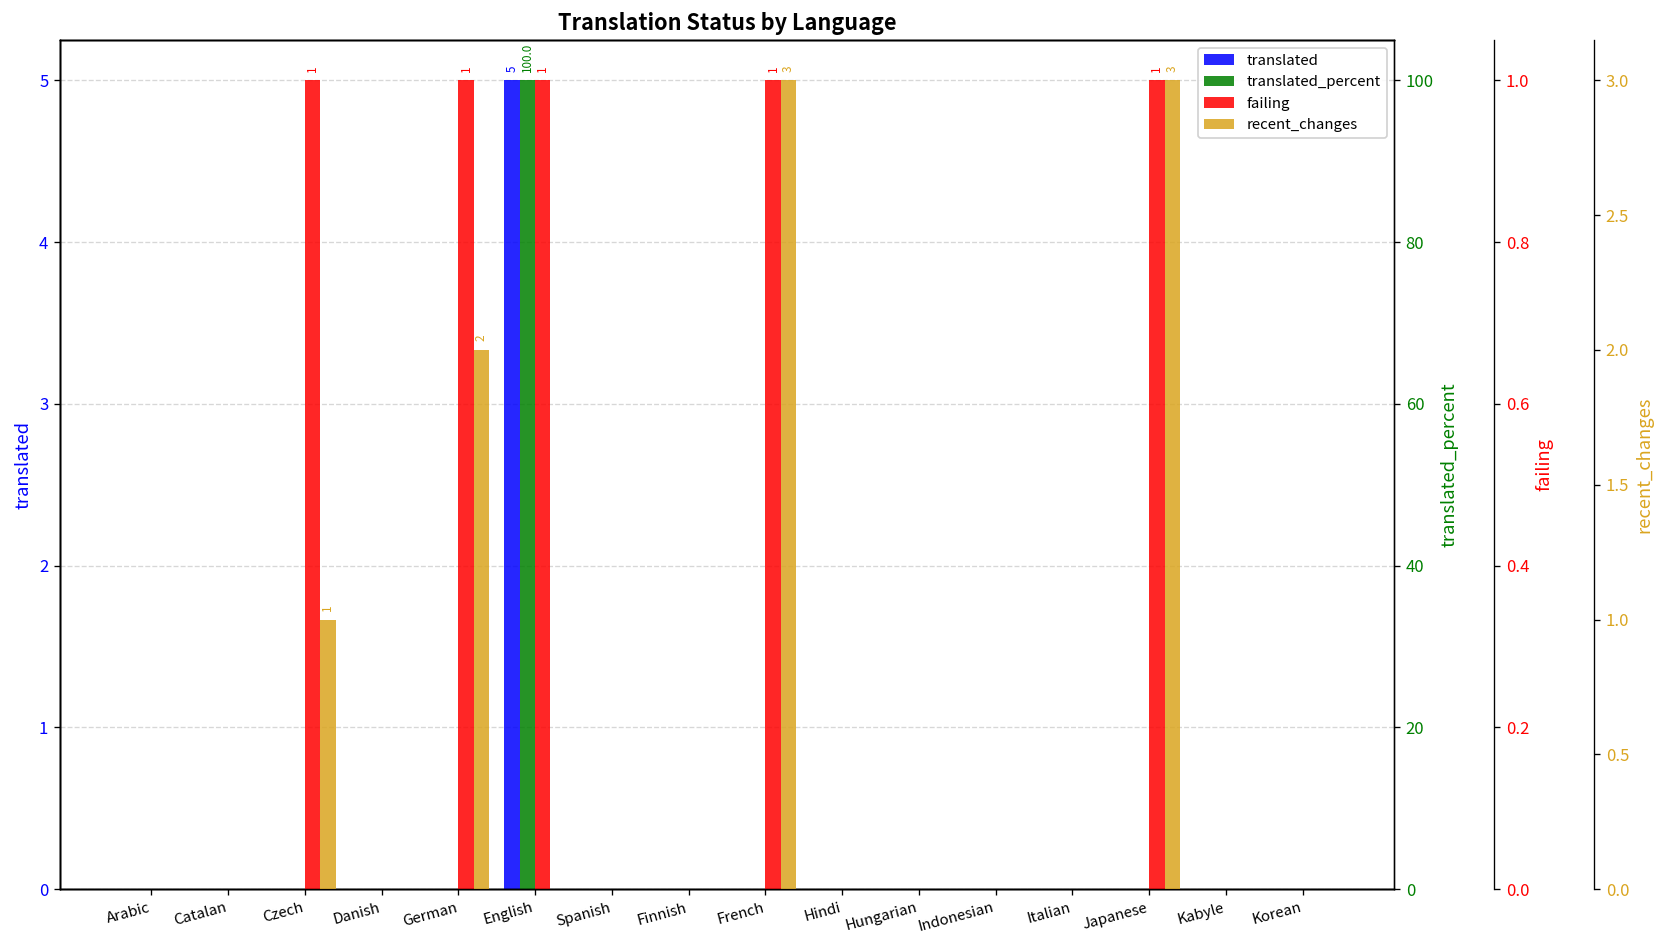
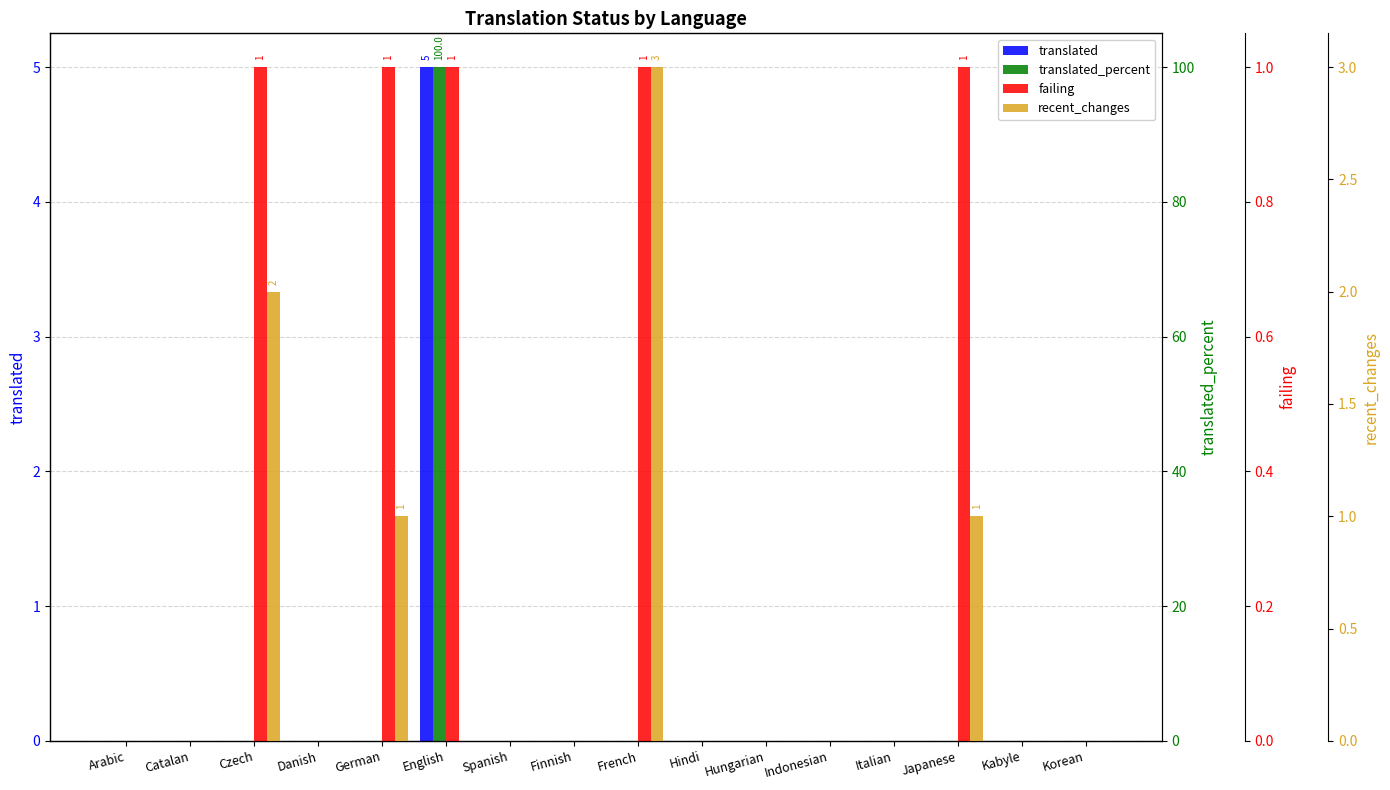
  {
    "translated": {
      "English": 5
    },
    "translated_percent": {
      "English": 100.0
    },
    "failing": {
      "Czech": 1,
      "German": 1,
      "English": 1,
      "French": 1,
      "Japanese": 1
    },
    "recent_changes": {
-     "Czech": 1,
-     "German": 2,
+     "Czech": 2,
+     "German": 1,
      "French": 3,
-     "Japanese": 3
+     "Japanese": 1
    }
  }
